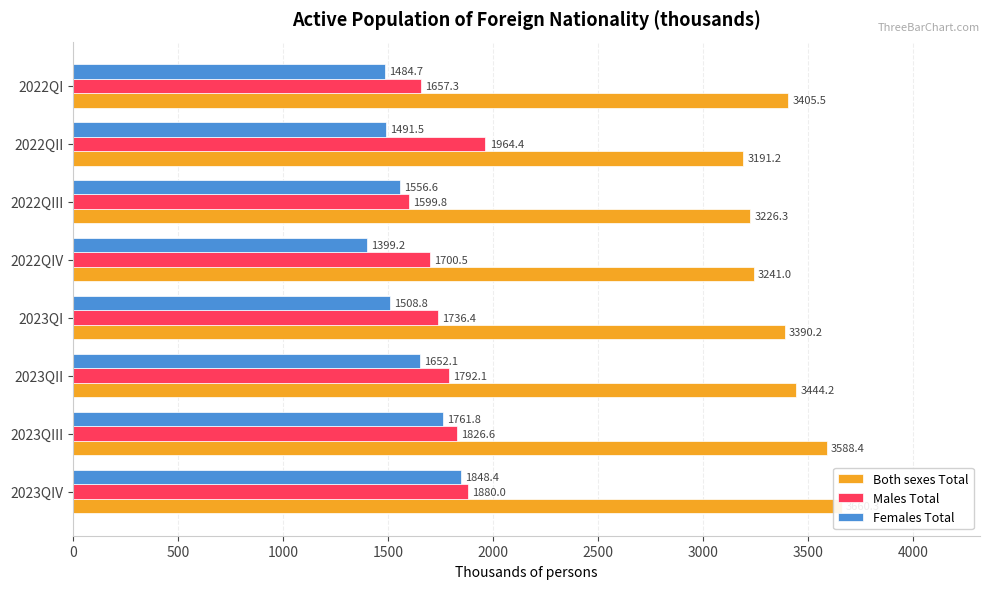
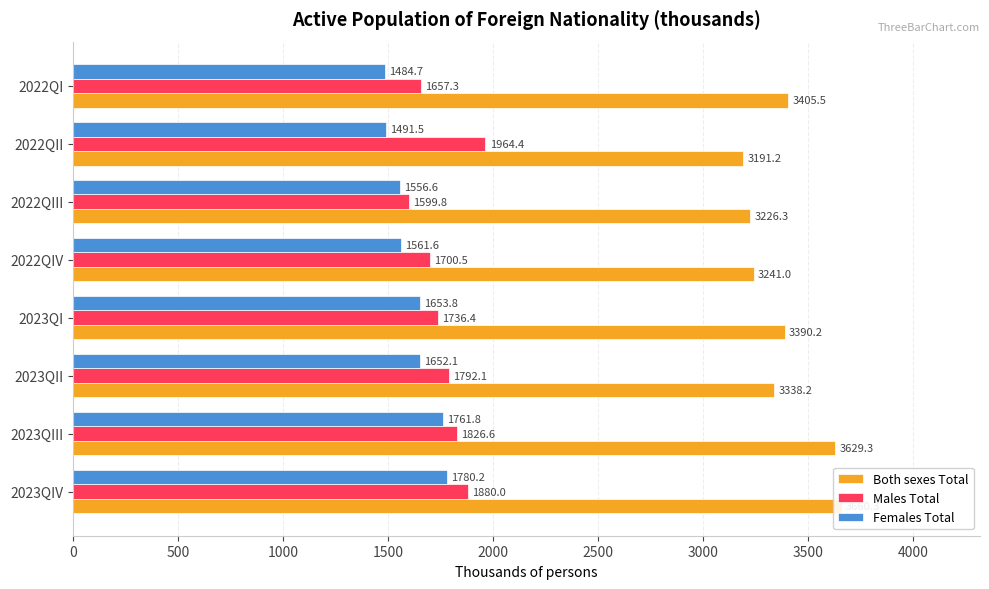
  {
    "Both sexes Total": {
      "2022QI": 3405.5,
      "2022QII": 3191.2,
      "2022QIII": 3226.3,
      "2022QIV": 3241.0,
      "2023QI": 3390.2,
-     "2023QII": 3444.2,
-     "2023QIII": 3588.4
+     "2023QII": 3338.2,
+     "2023QIII": 3629.3
    },
    "Males Total": {
      "2022QI": 1657.3,
      "2022QII": 1964.4,
      "2022QIII": 1599.8,
      "2022QIV": 1700.5,
      "2023QI": 1736.4,
      "2023QII": 1792.1,
      "2023QIII": 1826.6,
      "2023QIV": 1880.0
    },
    "Females Total": {
      "2022QI": 1484.7,
      "2022QII": 1491.5,
      "2022QIII": 1556.6,
-     "2022QIV": 1399.2,
-     "2023QI": 1508.8,
+     "2022QIV": 1561.6,
+     "2023QI": 1653.8,
      "2023QII": 1652.1,
      "2023QIII": 1761.8,
-     "2023QIV": 1848.4
+     "2023QIV": 1780.2
    }
  }
